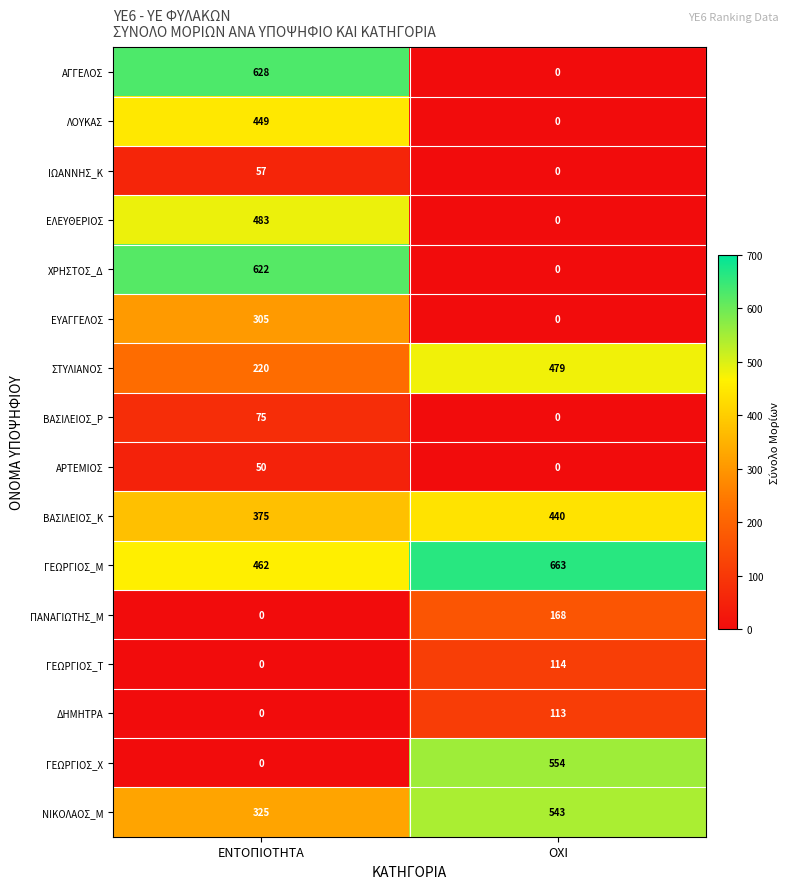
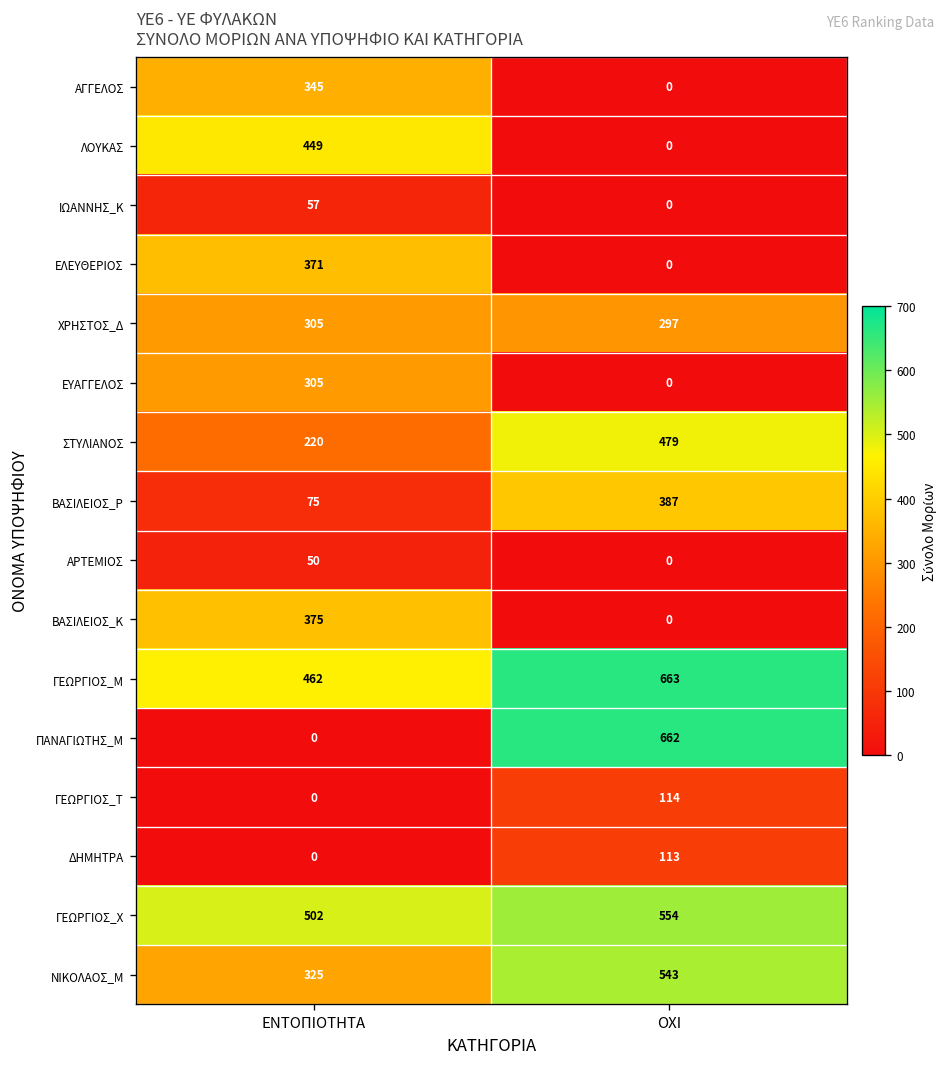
  {
    "ΑΓΓΕΛΟΣ": {
-     "ΕΝΤΟΠΙΟΤΗΤΑ": 628,
+     "ΕΝΤΟΠΙΟΤΗΤΑ": 345,
      "ΟΧΙ": 0
    },
    "ΛΟΥΚΑΣ": {
      "ΕΝΤΟΠΙΟΤΗΤΑ": 449,
      "ΟΧΙ": 0
    },
    "ΙΩΑΝΝΗΣ_Κ": {
      "ΕΝΤΟΠΙΟΤΗΤΑ": 57,
      "ΟΧΙ": 0
    },
    "ΕΛΕΥΘΕΡΙΟΣ": {
-     "ΕΝΤΟΠΙΟΤΗΤΑ": 483,
+     "ΕΝΤΟΠΙΟΤΗΤΑ": 371,
      "ΟΧΙ": 0
    },
    "ΧΡΗΣΤΟΣ_Δ": {
-     "ΕΝΤΟΠΙΟΤΗΤΑ": 622,
-     "ΟΧΙ": 0
+     "ΕΝΤΟΠΙΟΤΗΤΑ": 305,
+     "ΟΧΙ": 297
    },
    "ΕΥΑΓΓΕΛΟΣ": {
      "ΕΝΤΟΠΙΟΤΗΤΑ": 305,
      "ΟΧΙ": 0
    },
    "ΣΤΥΛΙΑΝΟΣ": {
      "ΕΝΤΟΠΙΟΤΗΤΑ": 220,
      "ΟΧΙ": 479
    },
    "ΒΑΣΙΛΕΙΟΣ_Ρ": {
      "ΕΝΤΟΠΙΟΤΗΤΑ": 75,
-     "ΟΧΙ": 0
+     "ΟΧΙ": 387
    },
    "ΑΡΤΕΜΙΟΣ": {
      "ΕΝΤΟΠΙΟΤΗΤΑ": 50,
      "ΟΧΙ": 0
    },
    "ΒΑΣΙΛΕΙΟΣ_Κ": {
      "ΕΝΤΟΠΙΟΤΗΤΑ": 375,
-     "ΟΧΙ": 440
+     "ΟΧΙ": 0
    },
    "ΓΕΩΡΓΙΟΣ_Μ": {
      "ΕΝΤΟΠΙΟΤΗΤΑ": 462,
      "ΟΧΙ": 663
    },
    "ΠΑΝΑΓΙΩΤΗΣ_Μ": {
      "ΕΝΤΟΠΙΟΤΗΤΑ": 0,
-     "ΟΧΙ": 168
+     "ΟΧΙ": 662
    },
    "ΓΕΩΡΓΙΟΣ_Τ": {
      "ΕΝΤΟΠΙΟΤΗΤΑ": 0,
      "ΟΧΙ": 114
    },
    "ΔΗΜΗΤΡΑ": {
      "ΕΝΤΟΠΙΟΤΗΤΑ": 0,
      "ΟΧΙ": 113
    },
    "ΓΕΩΡΓΙΟΣ_Χ": {
-     "ΕΝΤΟΠΙΟΤΗΤΑ": 0,
+     "ΕΝΤΟΠΙΟΤΗΤΑ": 502,
      "ΟΧΙ": 554
    },
    "ΝΙΚΟΛΑΟΣ_Μ": {
      "ΕΝΤΟΠΙΟΤΗΤΑ": 325,
      "ΟΧΙ": 543
    }
  }
